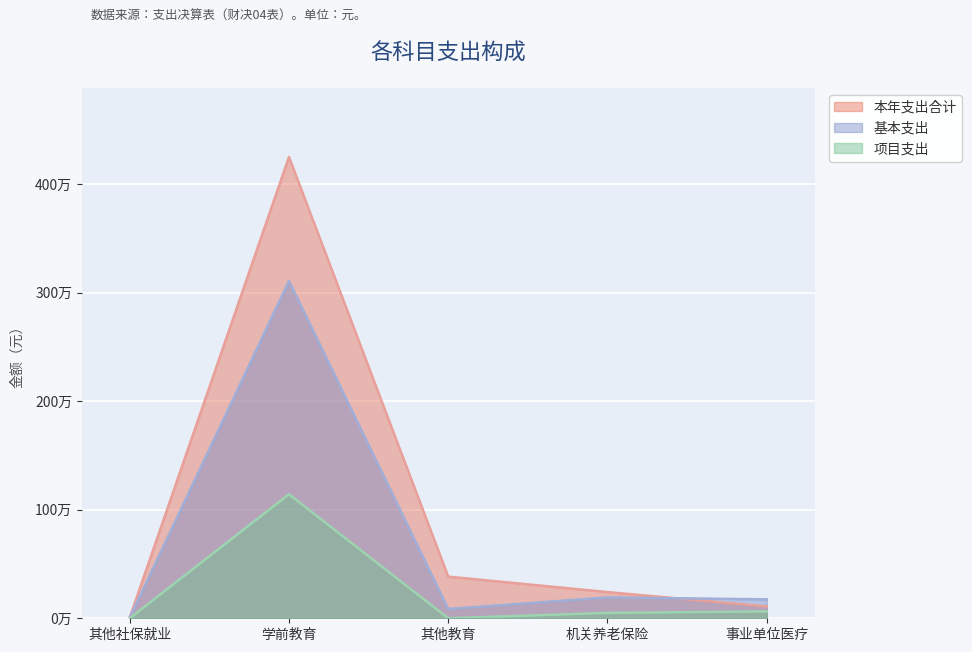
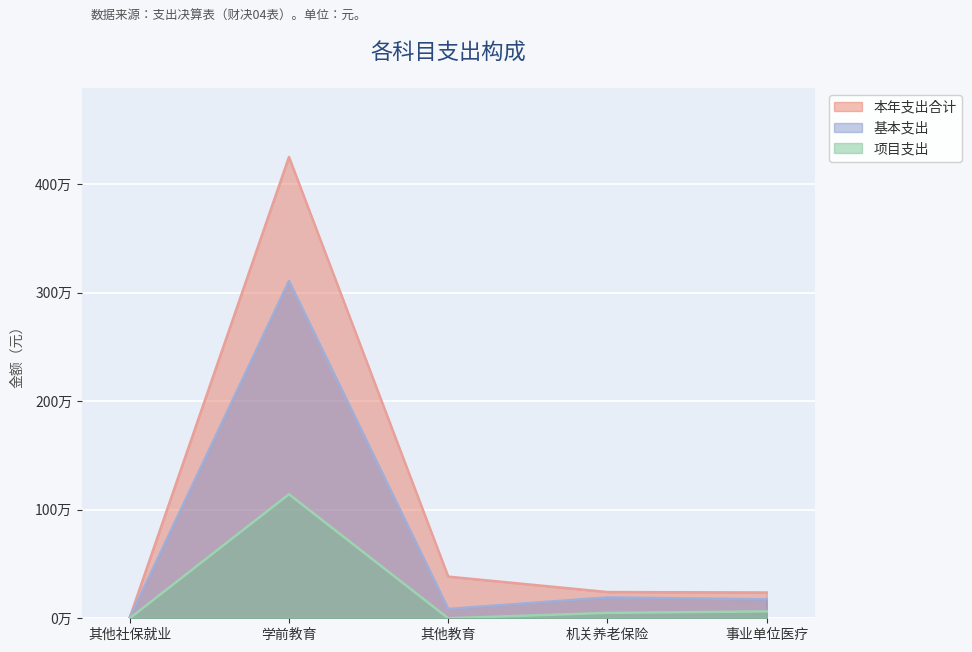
  {
    "本年支出合计": {
      "学前教育": "425万",
      "其他教育": "38万",
      "机关养老保险": "24万",
-     "事业单位医疗": "11万"
+     "事业单位医疗": "24万"
    }
  }
